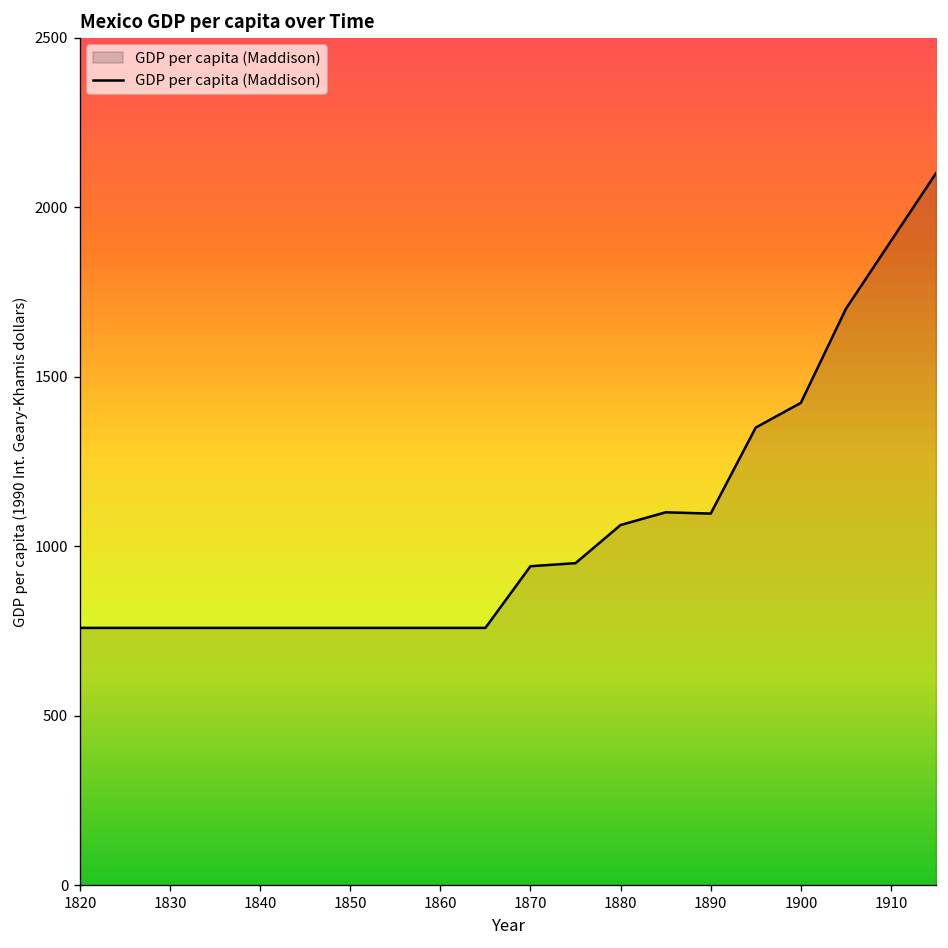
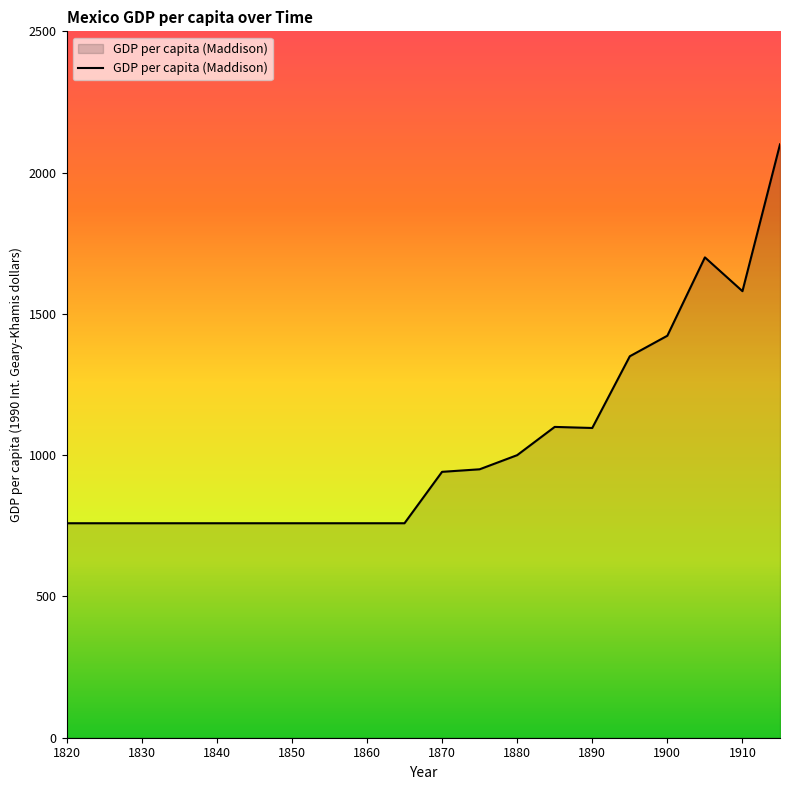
  {
    "1820": 760,
    "1830": 760,
    "1840": 760,
    "1850": 760,
    "1860": 760,
    "1870": 940,
-   "1880": 1060,
+   "1880": 1000,
    "1890": 1100,
    "1900": 1420,
-   "1910": 1900
+   "1910": 1580
  }
